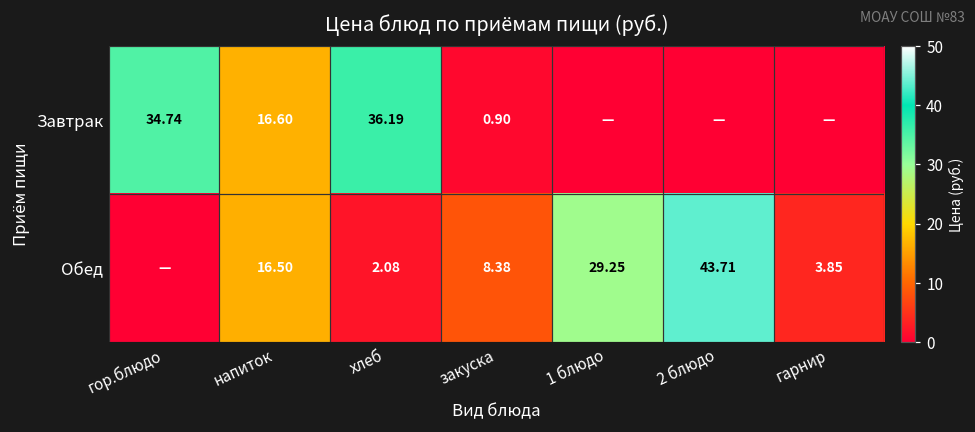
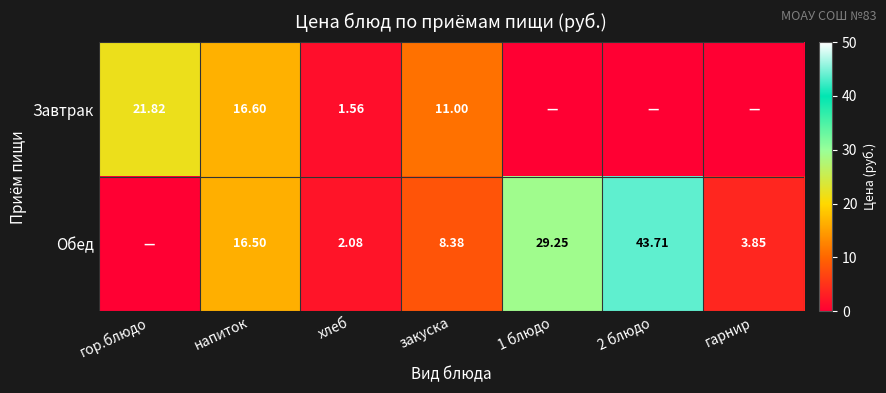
  {
    "Завтрак": {
-     "гор.блюдо": 34.74,
+     "гор.блюдо": 21.82,
      "напиток": 16.60,
-     "хлеб": 36.19,
-     "закуска": 0.90
+     "хлеб": 1.56,
+     "закуска": 11.00
    },
    "Обед": {
      "напиток": 16.50,
      "хлеб": 2.08,
      "закуска": 8.38,
      "1 блюдо": 29.25,
      "2 блюдо": 43.71,
      "гарнир": 3.85
    }
  }
